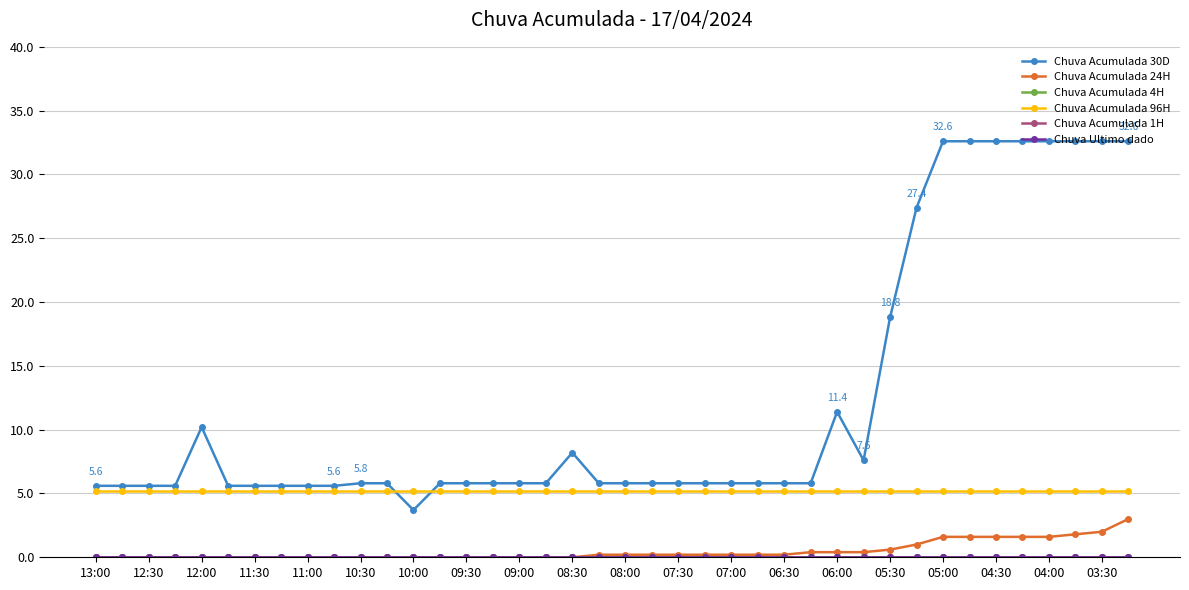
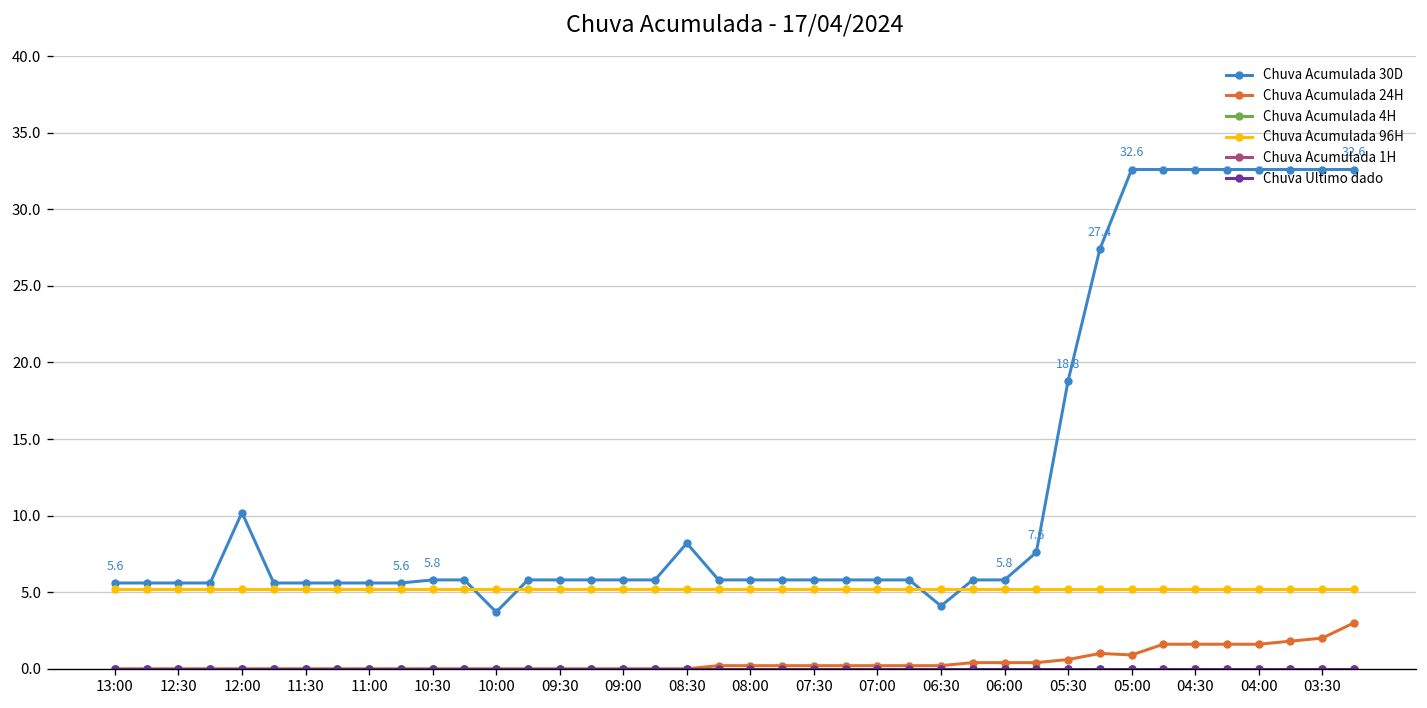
  {
    "Chuva Acumulada 30D": {
      "13:00": 5.6,
      "10:30": 5.8,
-     "06:30": 5.8,
-     "06:00": 11.4,
+     "06:30": 4.1,
+     "06:00": 5.8,
      "05:30": 18.8,
      "05:00": 32.6
    },
    "Chuva Acumulada 24H": {
      "08:00": 0.2,
      "07:30": 0.2,
      "07:00": 0.2,
      "06:30": 0.2,
      "06:00": 0.4,
      "05:30": 0.6,
-     "05:00": 1.6,
+     "05:00": 0.9,
      "04:30": 1.6,
      "04:00": 1.6,
      "03:30": 2.0
    },
    "Chuva Ultimo dado": {
      "08:00": 0.0,
      "07:30": 0.0,
      "07:00": 0.0,
      "06:30": 0.0,
      "06:00": 0.0,
      "05:30": 0.0,
      "05:00": 0.0,
      "04:30": 0.0,
      "04:00": 0.0,
      "03:30": 0.0
    },
    "Chuva Acumulada 96H": {
      "13:00": 5.2,
      "12:30": 5.2,
      "12:00": 5.2,
      "11:30": 5.2,
      "11:00": 5.2,
      "10:30": 5.2,
      "10:00": 5.2,
      "09:30": 5.2,
      "09:00": 5.2,
      "08:30": 5.2,
      "08:00": 5.2,
      "07:30": 5.2,
      "07:00": 5.2,
      "06:30": 5.2,
      "06:00": 5.2,
      "05:30": 5.2,
      "05:00": 5.2,
      "04:30": 5.2,
      "04:00": 5.2,
      "03:30": 5.2
    }
  }
